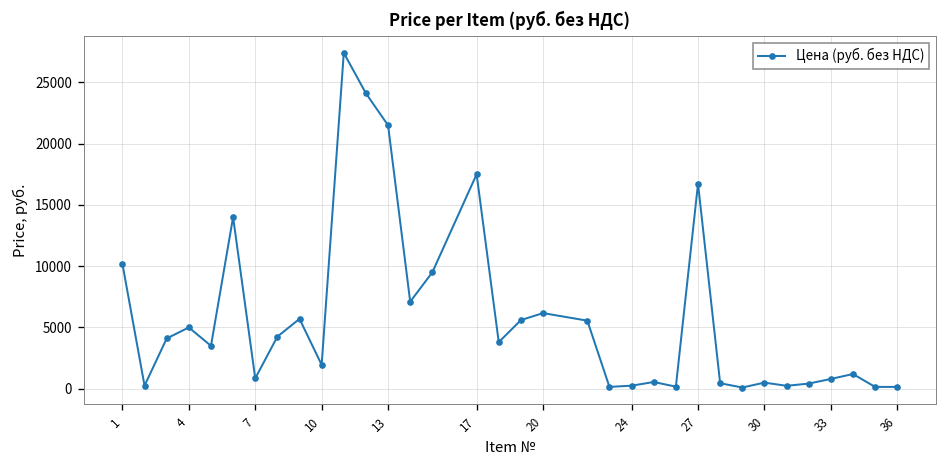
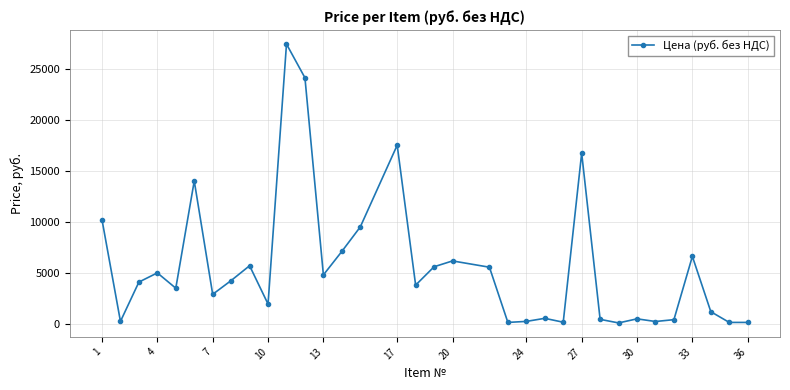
  {
    "1": 10200,
    "4": 5000,
-   "7": 800,
+   "7": 2900,
    "10": 1900,
-   "13": 21500,
+   "13": 4800,
    "17": 17500,
    "20": 6200,
    "24": 300,
    "27": 16700,
    "30": 500,
-   "33": 800,
+   "33": 6600,
    "36": 200
  }
